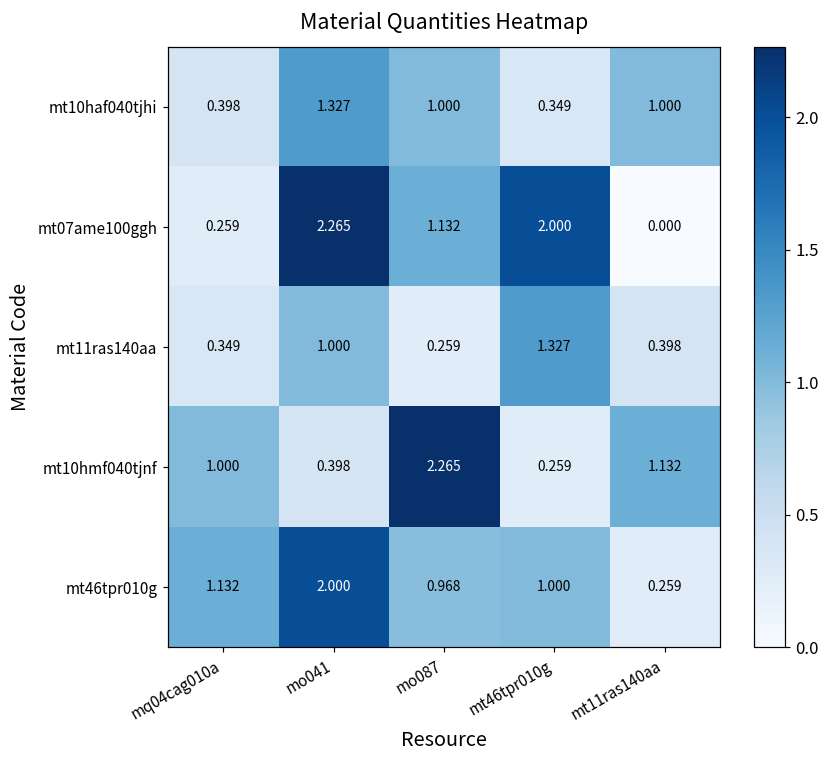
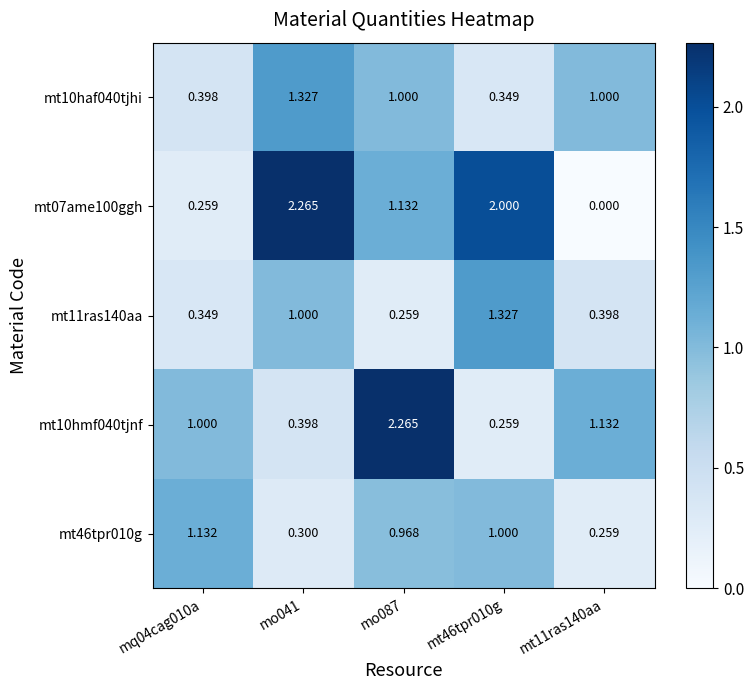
  {
    "mt10haf040tjhi": {
      "mq04cag010a": 0.398,
      "mo041": 1.327,
      "mo087": 1.000,
      "mt46tpr010g": 0.349,
      "mt11ras140aa": 1.000
    },
    "mt07ame100ggh": {
      "mq04cag010a": 0.259,
      "mo041": 2.265,
      "mo087": 1.132,
      "mt46tpr010g": 2.000,
      "mt11ras140aa": 0.000
    },
    "mt11ras140aa": {
      "mq04cag010a": 0.349,
      "mo041": 1.000,
      "mo087": 0.259,
      "mt46tpr010g": 1.327,
      "mt11ras140aa": 0.398
    },
    "mt10hmf040tjnf": {
      "mq04cag010a": 1.000,
      "mo041": 0.398,
      "mo087": 2.265,
      "mt46tpr010g": 0.259,
      "mt11ras140aa": 1.132
    },
    "mt46tpr010g": {
      "mq04cag010a": 1.132,
-     "mo041": 2.000,
+     "mo041": 0.300,
      "mo087": 0.968,
      "mt46tpr010g": 1.000,
      "mt11ras140aa": 0.259
    }
  }
